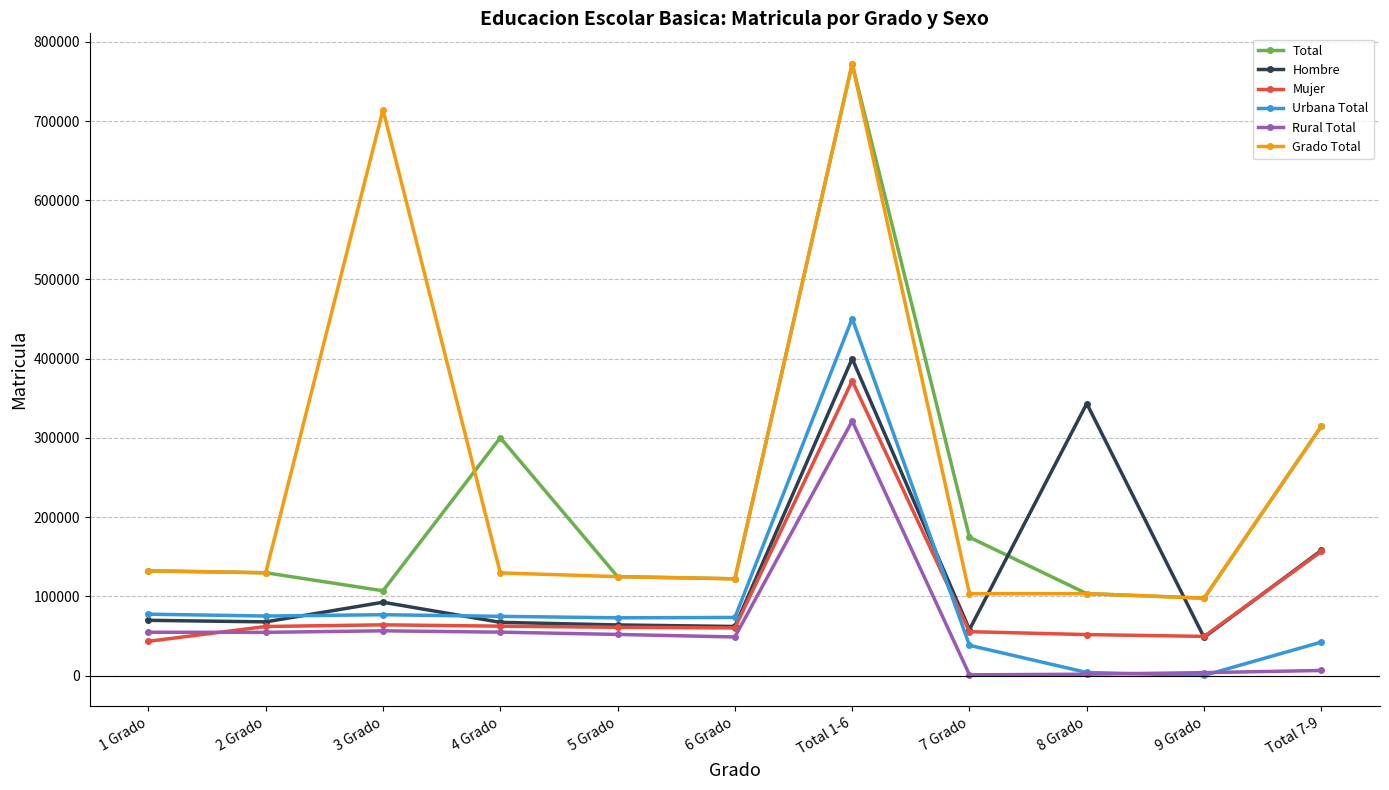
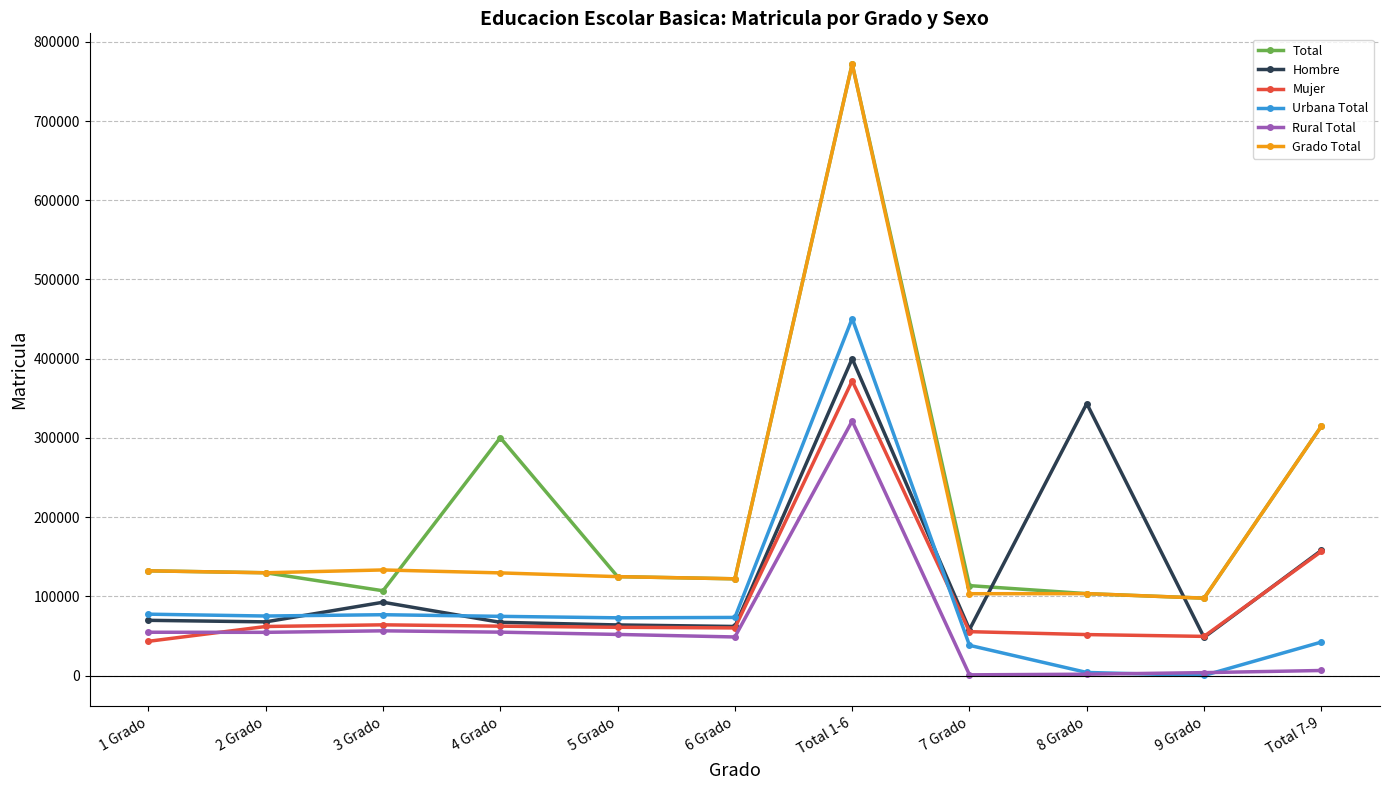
  {
    "Total": {
      "3 Grado": 110000,
      "4 Grado": 300000,
-     "7 Grado": 170000
+     "7 Grado": 110000
    },
    "Hombre": {
      "1 Grado": 70000,
      "2 Grado": 70000,
      "3 Grado": 90000,
      "4 Grado": 70000,
      "Total 1-6": 400000,
      "8 Grado": 340000
    },
    "Mujer": {
      "1 Grado": 40000,
      "2 Grado": 60000,
      "3 Grado": 60000,
      "4 Grado": 60000,
      "Total 1-6": 370000,
      "8 Grado": 50000
    },
    "Urbana Total": {
      "1 Grado": 80000,
      "2 Grado": 80000,
      "3 Grado": 80000,
      "4 Grado": 70000,
      "5 Grado": 70000,
      "6 Grado": 70000,
      "Total 1-6": 450000,
      "7 Grado": 40000,
      "9 Grado": 0,
      "Total 7-9": 40000
    },
    "Rural Total": {
      "1 Grado": 50000,
      "2 Grado": 50000,
      "3 Grado": 60000,
      "4 Grado": 50000,
      "5 Grado": 50000,
      "6 Grado": 50000,
      "Total 1-6": 320000,
      "7 Grado": 0,
      "9 Grado": 0,
      "Total 7-9": 10000
    },
    "Grado Total": {
-     "3 Grado": 710000,
+     "3 Grado": 130000,
      "4 Grado": 130000,
      "7 Grado": 100000
    }
  }
